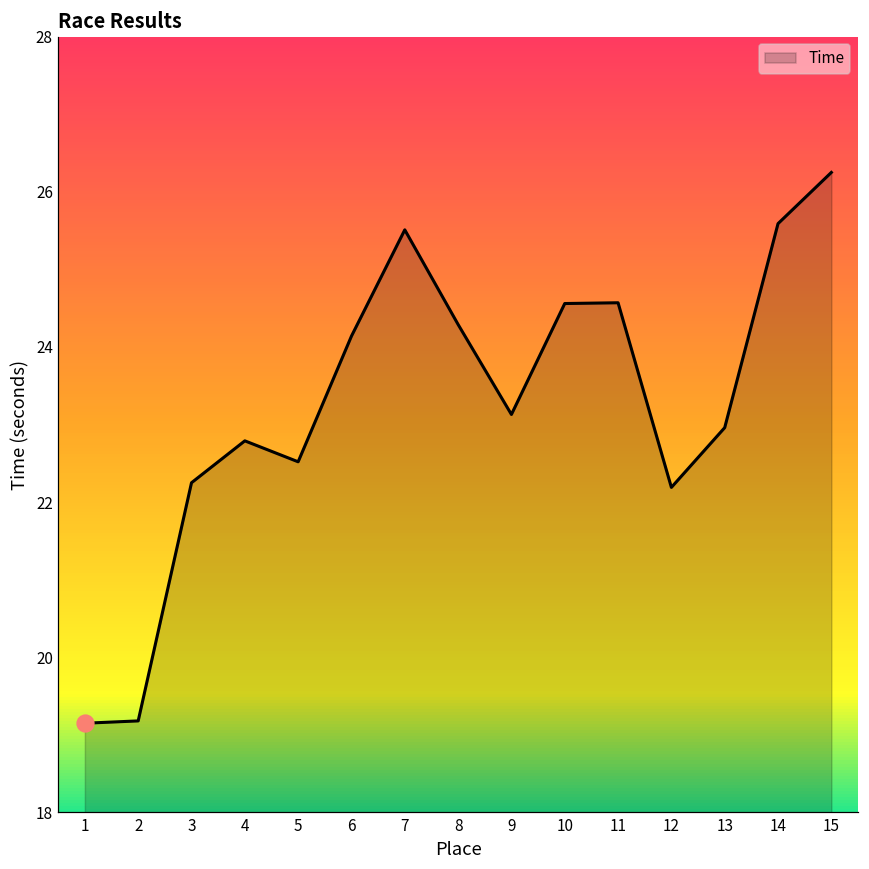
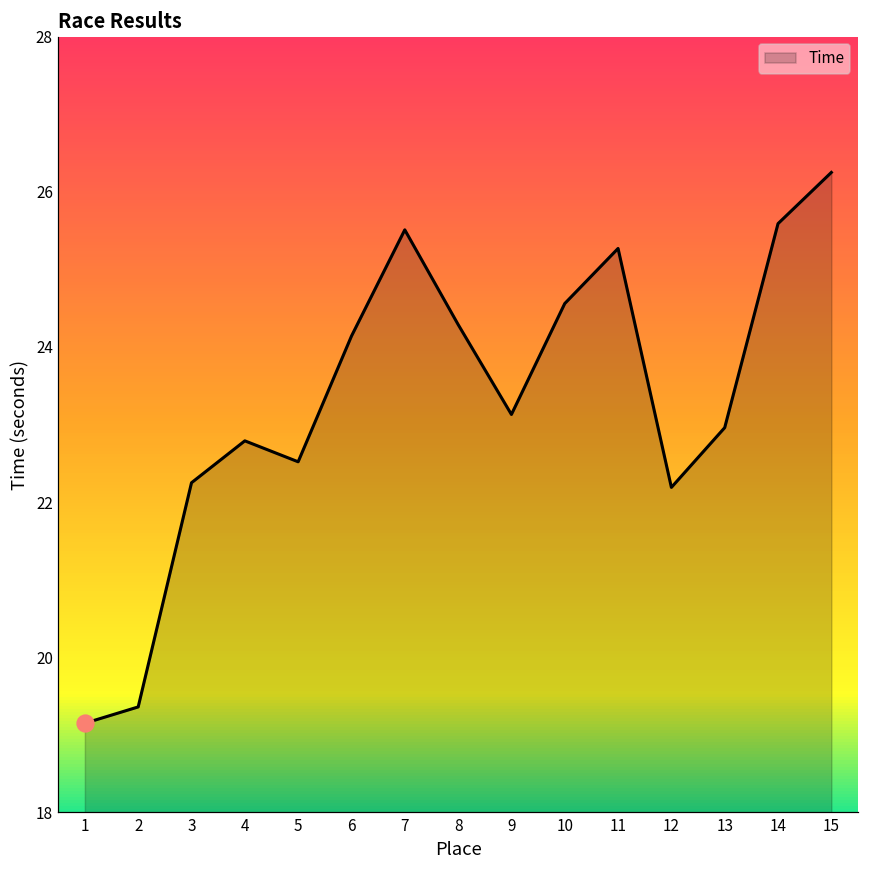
  {
    "Time": {
-     "2": 19.2,
+     "2": 19.4,
      "3": 22.3,
      "4": 22.8,
      "5": 22.5,
      "6": 24.1,
      "7": 25.5,
      "8": 24.3,
      "9": 23.1,
      "10": 24.6,
-     "11": 24.6,
+     "11": 25.3,
      "12": 22.2,
      "13": 23.0,
      "14": 25.6,
      "15": 26.3
    }
  }
